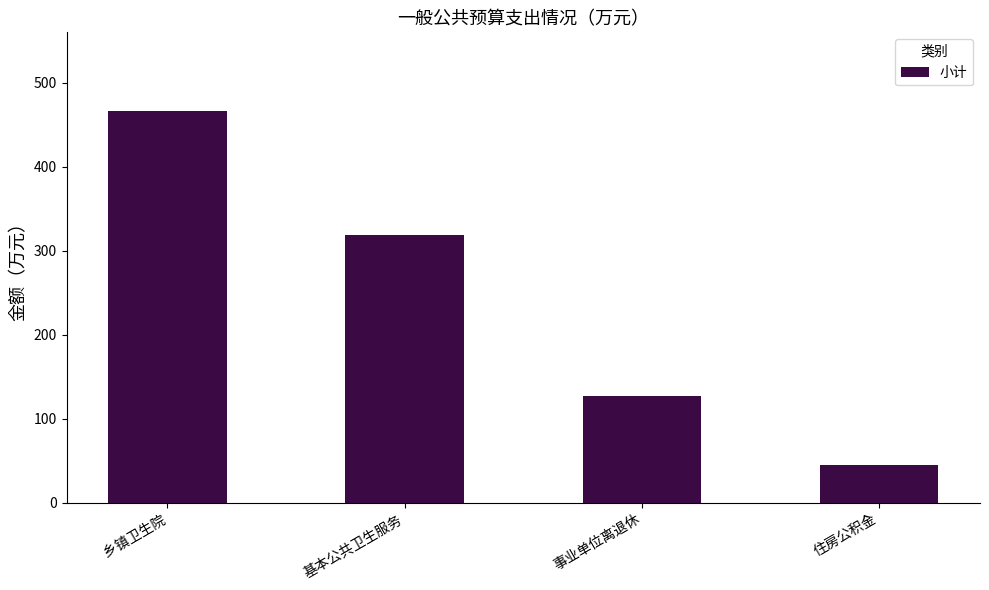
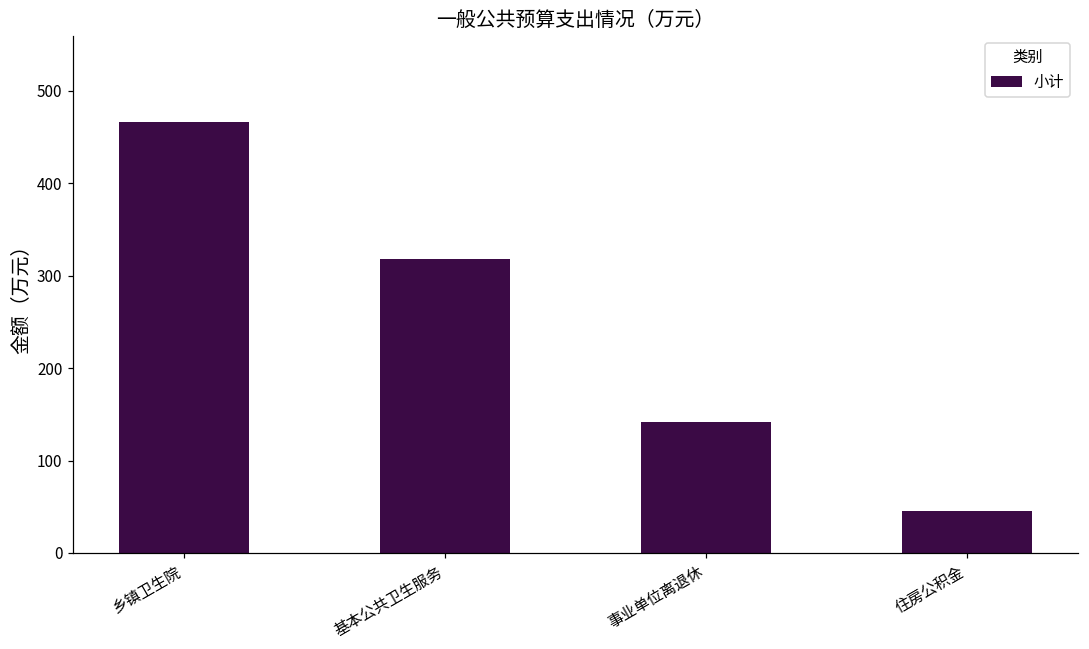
  {
    "乡镇卫生院": 470,
    "基本公共卫生服务": 320,
-   "事业单位离退休": 130,
+   "事业单位离退休": 140,
    "住房公积金": 50
  }
